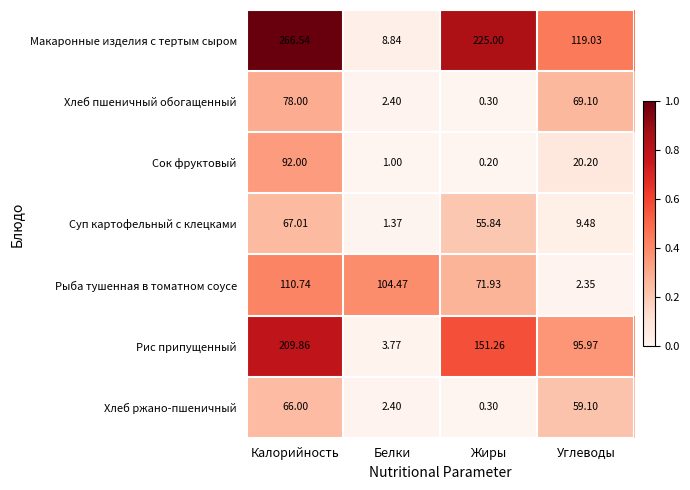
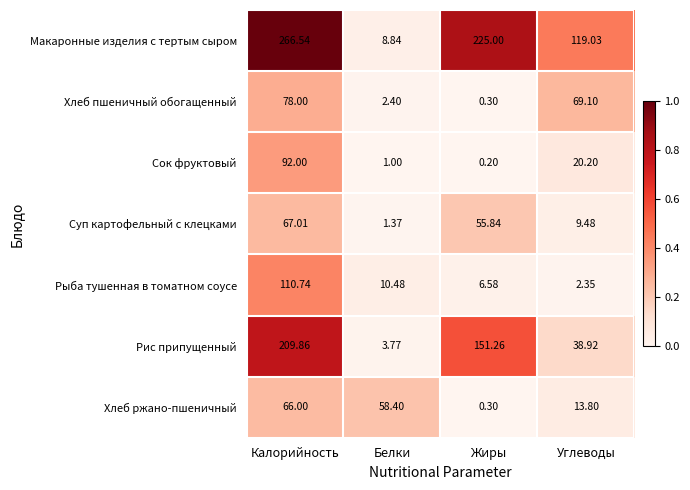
  {
    "Макаронные изделия с тертым сыром": {
      "Калорийность": 266.54,
      "Белки": 8.84,
      "Жиры": 225.00,
      "Углеводы": 119.03
    },
    "Хлеб пшеничный обогащенный": {
      "Калорийность": 78.00,
      "Белки": 2.40,
      "Жиры": 0.30,
      "Углеводы": 69.10
    },
    "Сок фруктовый": {
      "Калорийность": 92.00,
      "Белки": 1.00,
      "Жиры": 0.20,
      "Углеводы": 20.20
    },
    "Суп картофельный с клецками": {
      "Калорийность": 67.01,
      "Белки": 1.37,
      "Жиры": 55.84,
      "Углеводы": 9.48
    },
    "Рыба тушенная в томатном соусе": {
      "Калорийность": 110.74,
-     "Белки": 104.47,
-     "Жиры": 71.93,
+     "Белки": 10.48,
+     "Жиры": 6.58,
      "Углеводы": 2.35
    },
    "Рис припущенный": {
      "Калорийность": 209.86,
      "Белки": 3.77,
      "Жиры": 151.26,
-     "Углеводы": 95.97
+     "Углеводы": 38.92
    },
    "Хлеб ржано-пшеничный": {
      "Калорийность": 66.00,
-     "Белки": 2.40,
+     "Белки": 58.40,
      "Жиры": 0.30,
-     "Углеводы": 59.10
+     "Углеводы": 13.80
    }
  }
